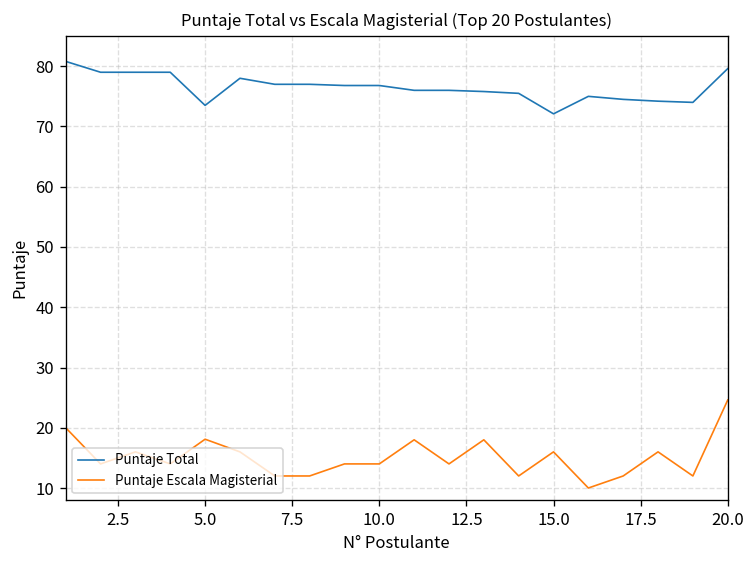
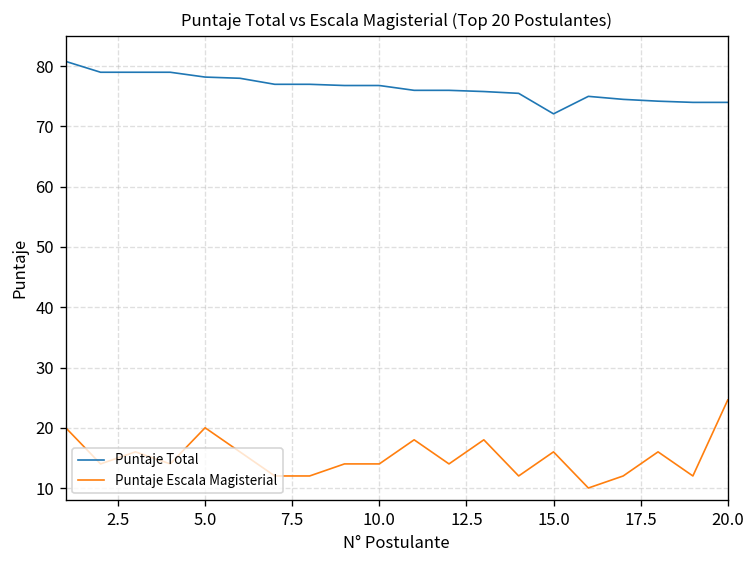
  {
    "Puntaje Total": {
-     "5.0": 74,
+     "5.0": 78,
      "10.0": 77,
      "15.0": 72,
-     "20.0": 80
+     "20.0": 74
    },
    "Puntaje Escala Magisterial": {
-     "5.0": 18,
+     "5.0": 20,
      "10.0": 14,
      "15.0": 16,
      "20.0": 25
    }
  }
